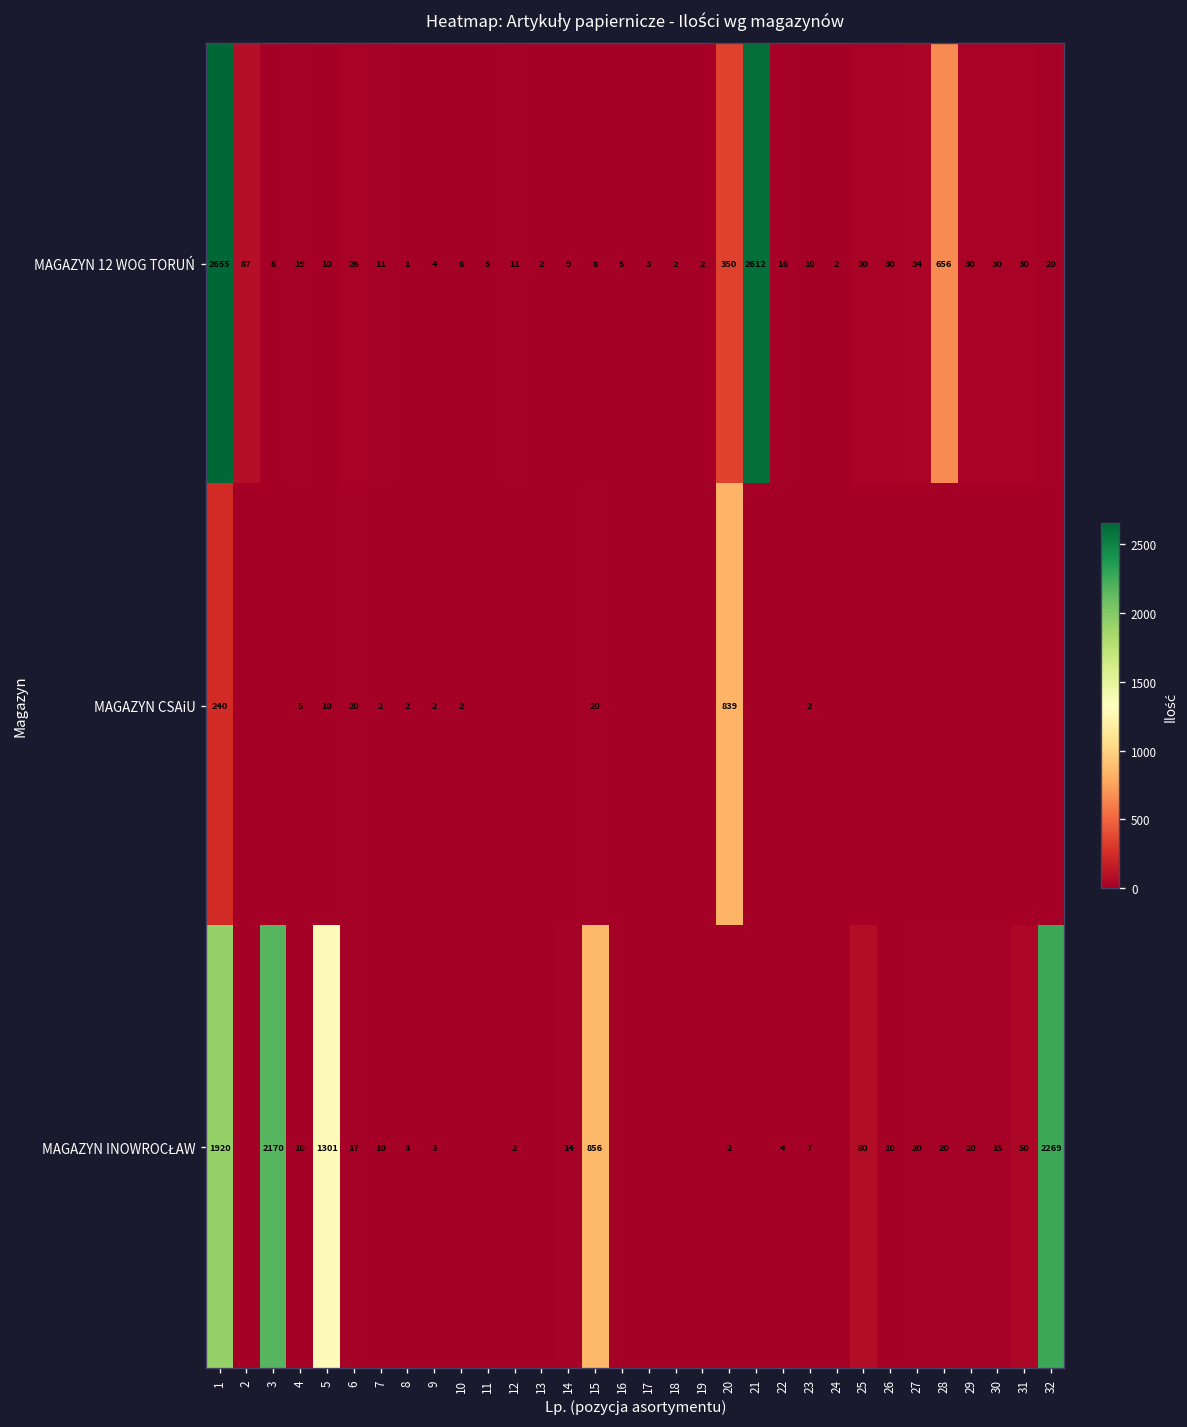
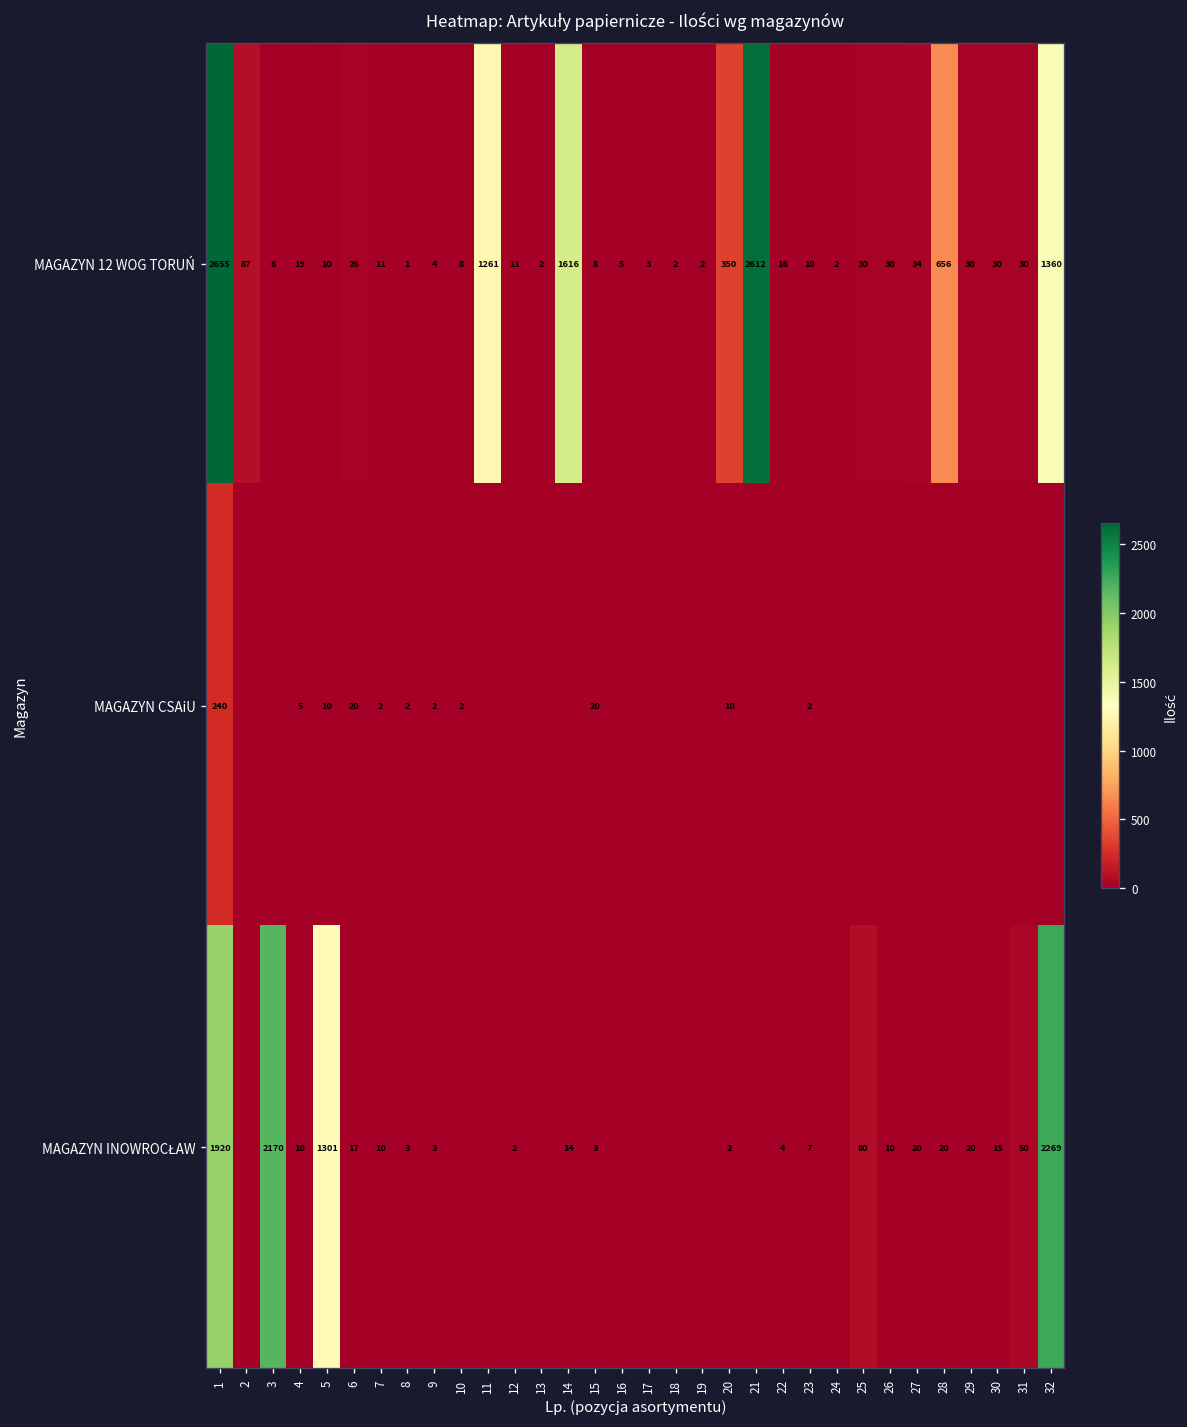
  {
    "MAGAZYN 12 WOG TORUŃ": {
      "1": 2655,
      "2": 87,
      "3": 6,
      "4": 19,
      "5": 10,
      "6": 26,
      "7": 11,
      "8": 1,
      "9": 4,
      "10": 8,
-     "11": 5,
+     "11": 1261,
      "12": 11,
      "13": 2,
-     "14": 9,
+     "14": 1616,
      "15": 8,
      "16": 5,
      "17": 3,
      "18": 2,
      "19": 2,
      "20": 350,
      "21": 2612,
      "22": 16,
      "23": 10,
      "24": 2,
      "25": 30,
      "26": 30,
      "27": 34,
      "28": 656,
      "29": 30,
      "30": 30,
      "31": 30,
-     "32": 20
+     "32": 1360
    },
    "MAGAZYN CSAiU": {
      "1": 240,
      "4": 5,
      "5": 10,
      "6": 20,
      "7": 2,
      "8": 2,
      "9": 2,
      "10": 2,
      "15": 20,
-     "20": 839,
+     "20": 10,
      "23": 2
    },
    "MAGAZYN INOWROCŁAW": {
      "1": 1920,
      "3": 2170,
      "4": 10,
      "5": 1301,
      "6": 17,
      "7": 10,
      "8": 3,
      "9": 3,
      "12": 2,
      "14": 14,
-     "15": 856,
+     "15": 3,
      "20": 2,
      "22": 4,
      "23": 7,
      "25": 80,
      "26": 10,
      "27": 20,
      "28": 20,
      "29": 20,
      "30": 15,
      "31": 50,
      "32": 2269
    }
  }
